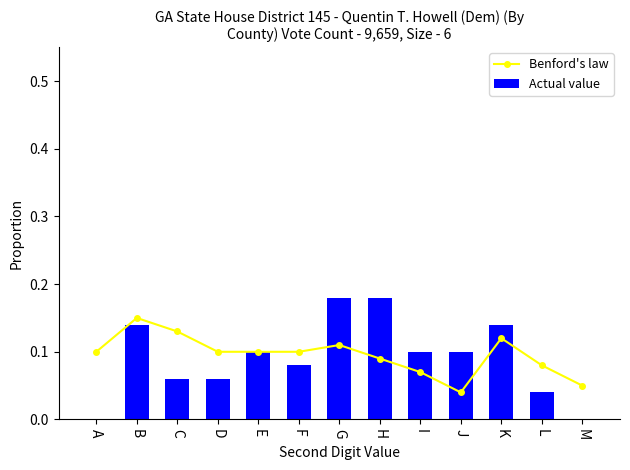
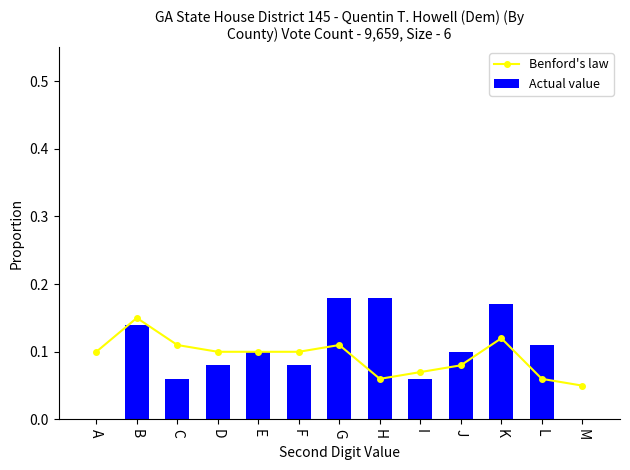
  {
    "Benford's law": {
      "A": 0.10,
      "B": 0.15,
-     "C": 0.13,
+     "C": 0.11,
      "D": 0.10,
      "E": 0.10,
      "F": 0.10,
      "G": 0.11,
-     "H": 0.09,
+     "H": 0.06,
      "I": 0.07,
-     "J": 0.04,
+     "J": 0.08,
      "K": 0.12,
-     "L": 0.08,
+     "L": 0.06,
      "M": 0.05
    },
    "Actual value": {
      "A": 0.00,
      "B": 0.14,
      "C": 0.06,
-     "D": 0.06,
+     "D": 0.08,
      "E": 0.10,
      "F": 0.08,
      "G": 0.18,
      "H": 0.18,
-     "I": 0.10,
+     "I": 0.06,
      "J": 0.10,
-     "K": 0.14,
-     "L": 0.04,
+     "K": 0.17,
+     "L": 0.11,
      "M": 0.00
    }
  }
